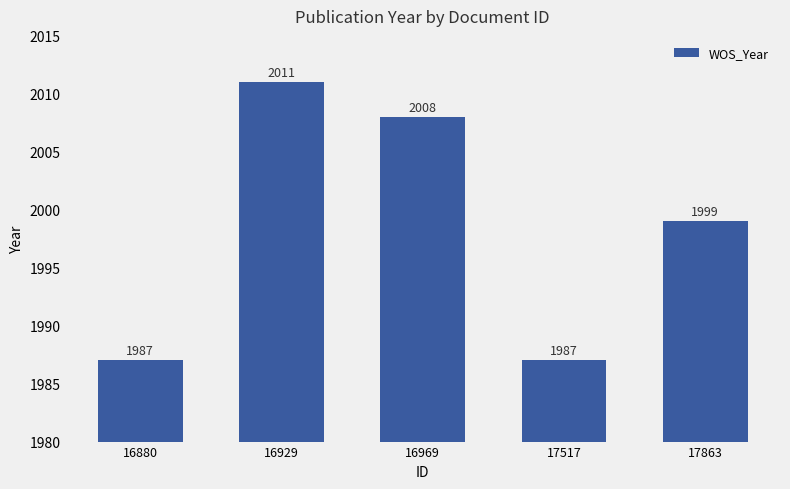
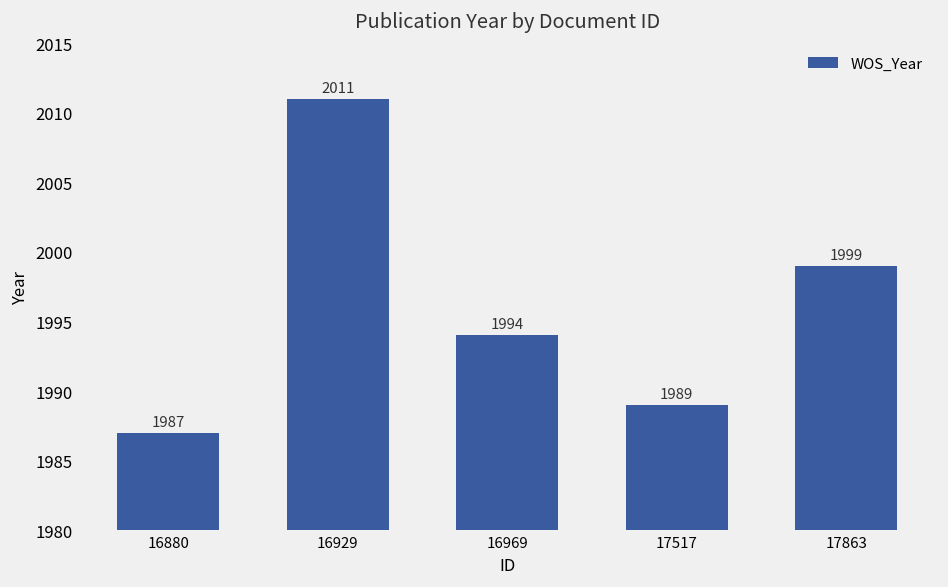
  {
    "16880": 1987,
    "16929": 2011,
-   "16969": 2008,
-   "17517": 1987,
+   "16969": 1994,
+   "17517": 1989,
    "17863": 1999
  }
